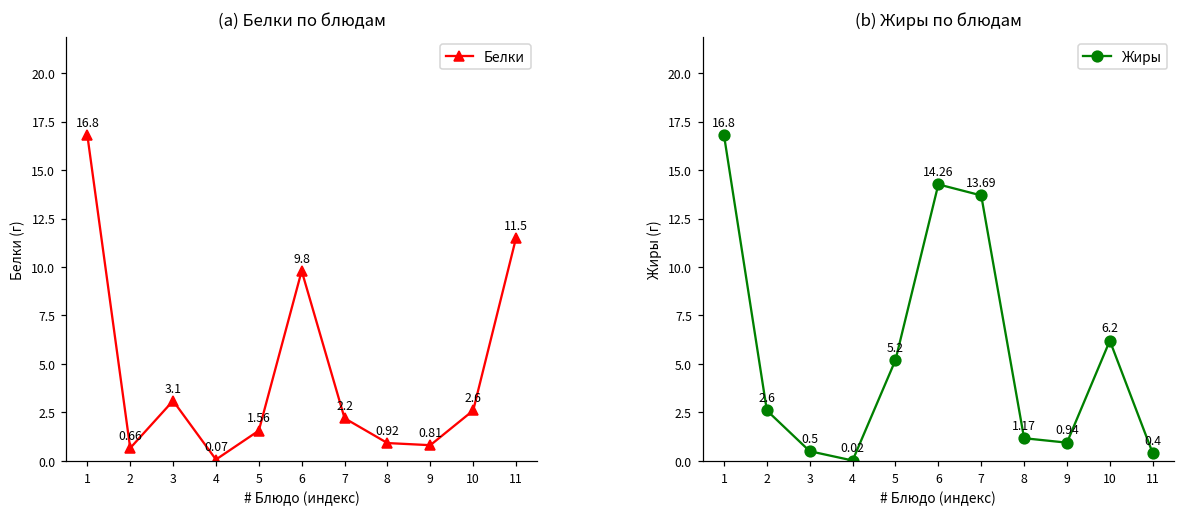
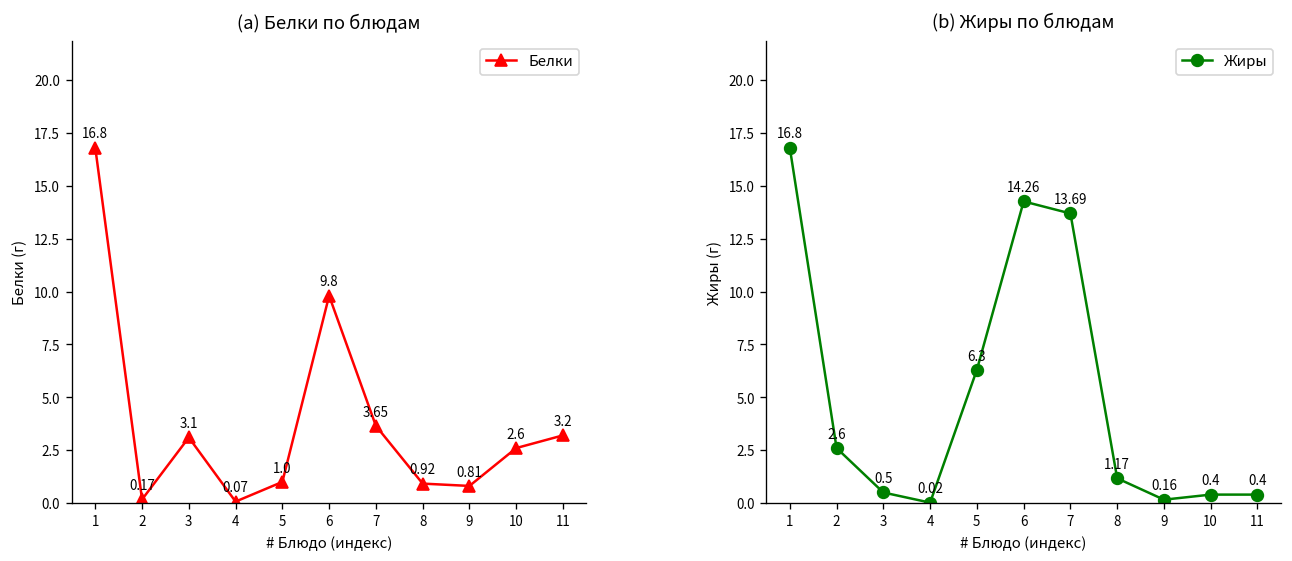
  {
    "(a) Белки по блюдам": {
      "1": 16.8,
-     "2": 0.66,
+     "2": 0.17,
      "3": 3.1,
      "4": 0.07,
-     "5": 1.56,
+     "5": 1.0,
      "6": 9.8,
-     "7": 2.2,
+     "7": 3.65,
      "8": 0.92,
      "9": 0.81,
      "10": 2.6,
-     "11": 11.5
+     "11": 3.2
    },
    "(b) Жиры по блюдам": {
      "1": 16.8,
      "2": 2.6,
      "3": 0.5,
      "4": 0.02,
-     "5": 5.2,
+     "5": 6.3,
      "6": 14.26,
      "7": 13.69,
      "8": 1.17,
-     "9": 0.94,
-     "10": 6.2,
+     "9": 0.16,
+     "10": 0.4,
      "11": 0.4
    }
  }
